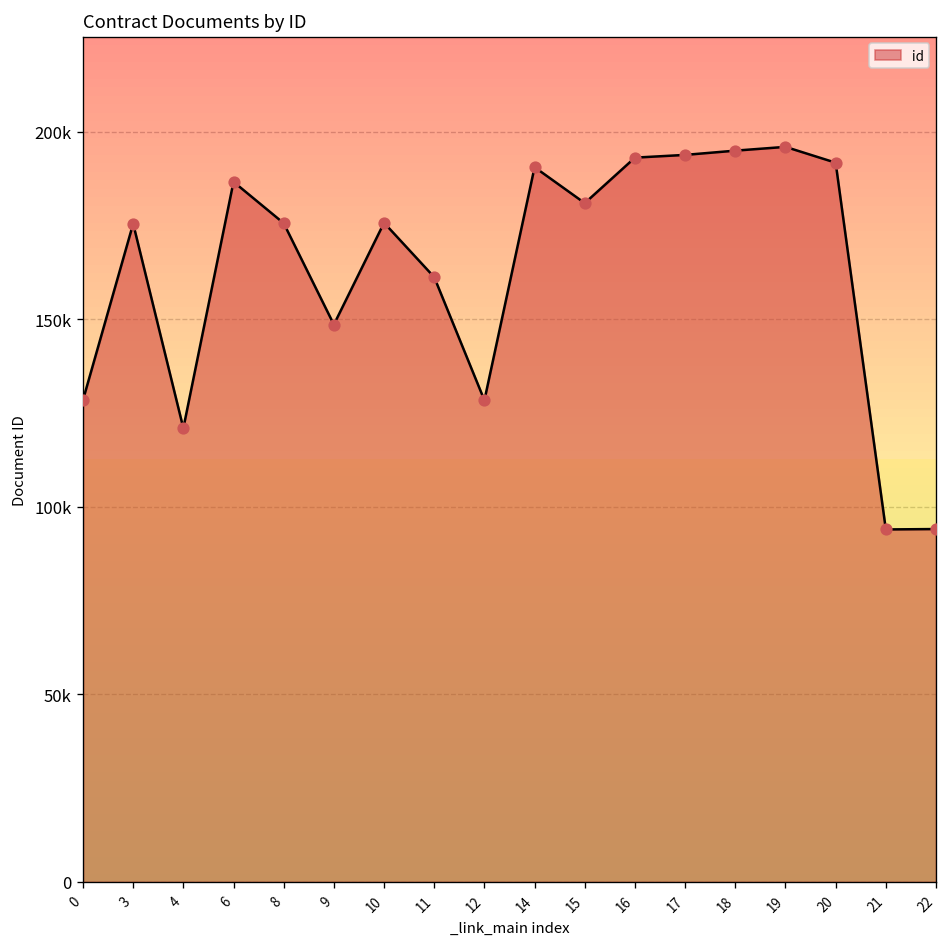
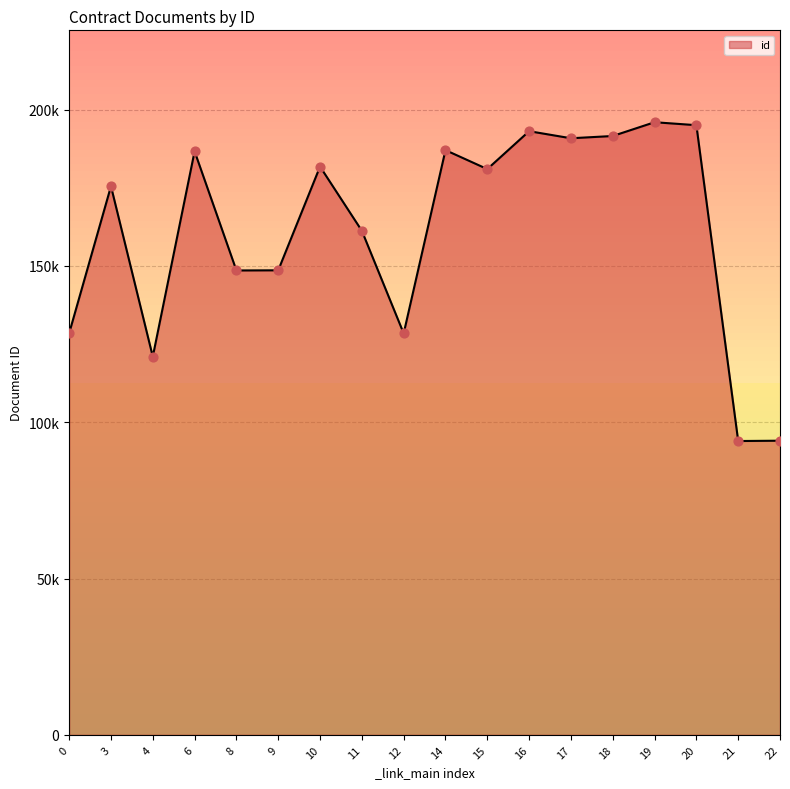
  {
    "0": 128000,
    "3": 176000,
    "4": 121000,
    "6": 187000,
-   "8": 176000,
+   "8": 149000,
    "9": 149000,
-   "10": 176000,
+   "10": 182000,
    "11": 161000,
    "12": 128000,
-   "14": 191000,
+   "14": 187000,
    "15": 181000,
    "16": 193000,
-   "17": 194000,
-   "18": 195000,
+   "17": 191000,
+   "18": 192000,
    "19": 196000,
-   "20": 192000,
+   "20": 195000,
    "21": 94000,
    "22": 94000
  }
